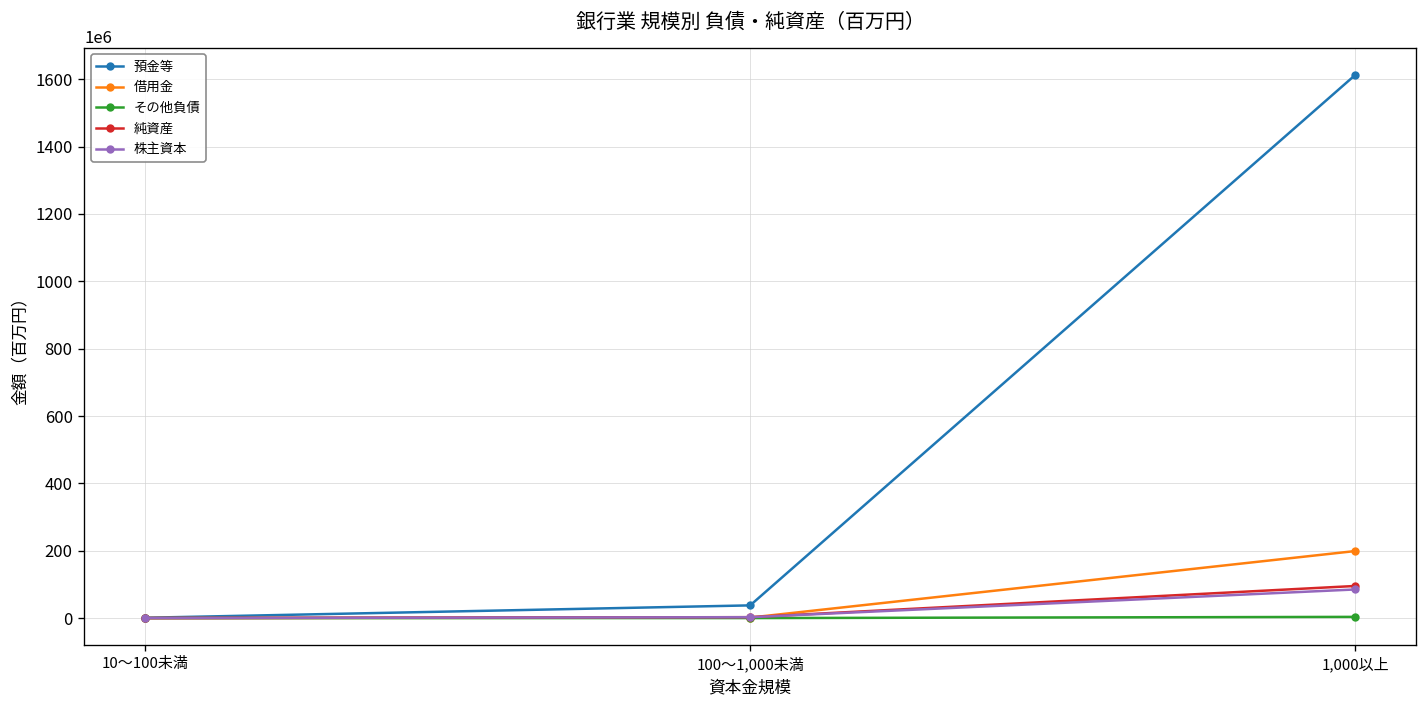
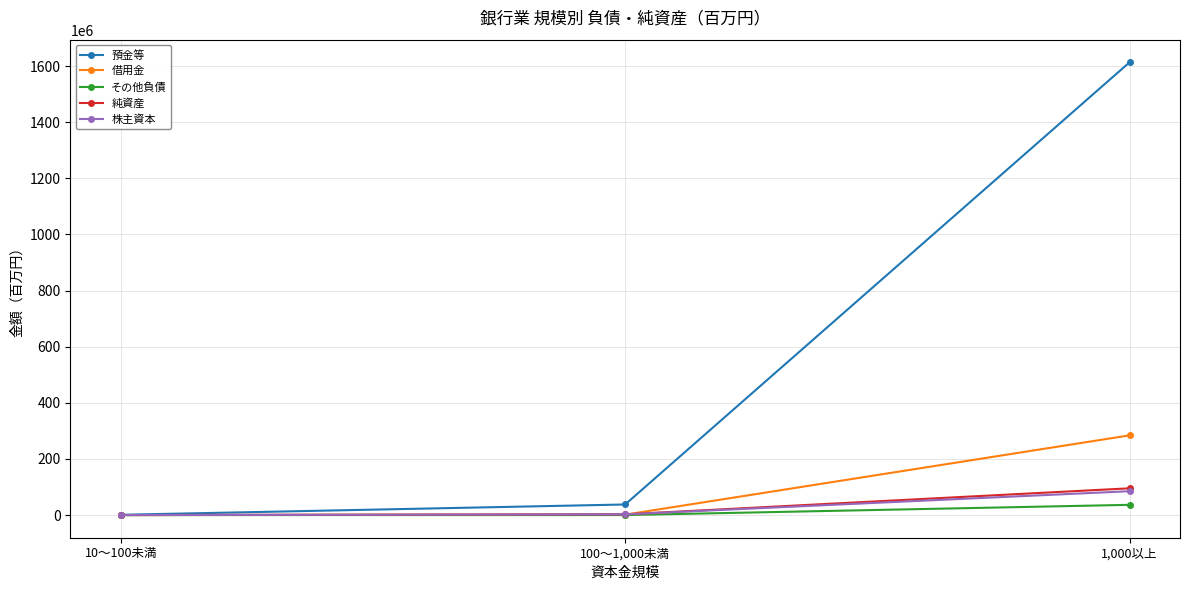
  {
    "預金等": {
      "100～1,000未満": 40000000,
      "1,000以上": 1610000000
    },
    "借用金": {
-     "1,000以上": 200000000
+     "1,000以上": 280000000
    },
    "その他負債": {
-     "1,000以上": 0
+     "1,000以上": 40000000
    },
    "純資産": {
      "1,000以上": 100000000
    },
    "株主資本": {
      "1,000以上": 90000000
    }
  }
